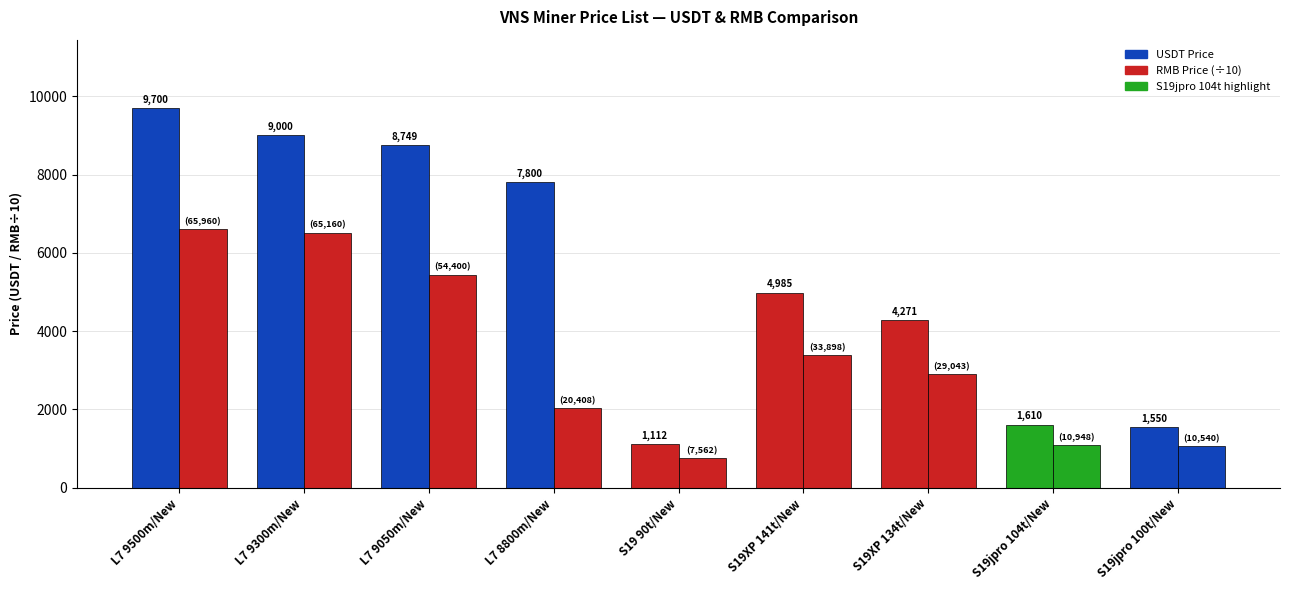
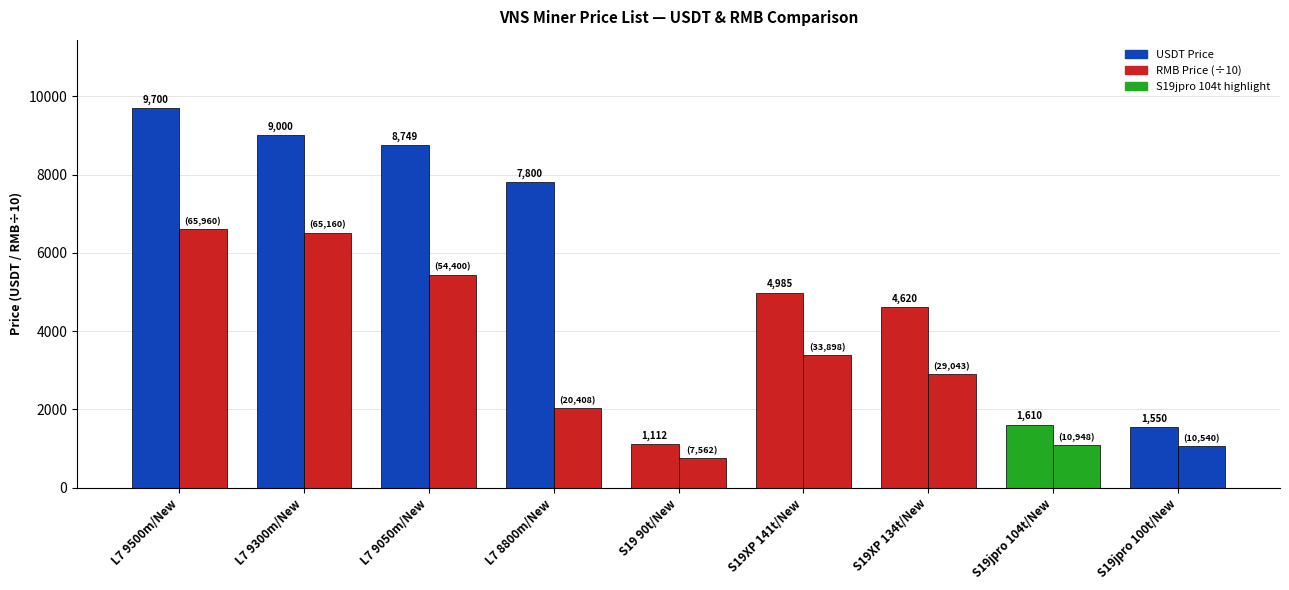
  {
    "USDT Price": {
      "L7 9500m/New": "9,700",
      "L7 9300m/New": "9,000",
      "L7 9050m/New": "8,749",
      "L7 8800m/New": "7,800",
      "S19 90t/New": "1,112",
      "S19XP 141t/New": "4,985",
-     "S19XP 134t/New": "4,271",
+     "S19XP 134t/New": "4,620",
      "S19jpro 104t/New": "1,610",
      "S19jpro 100t/New": "1,550"
    }
  }
